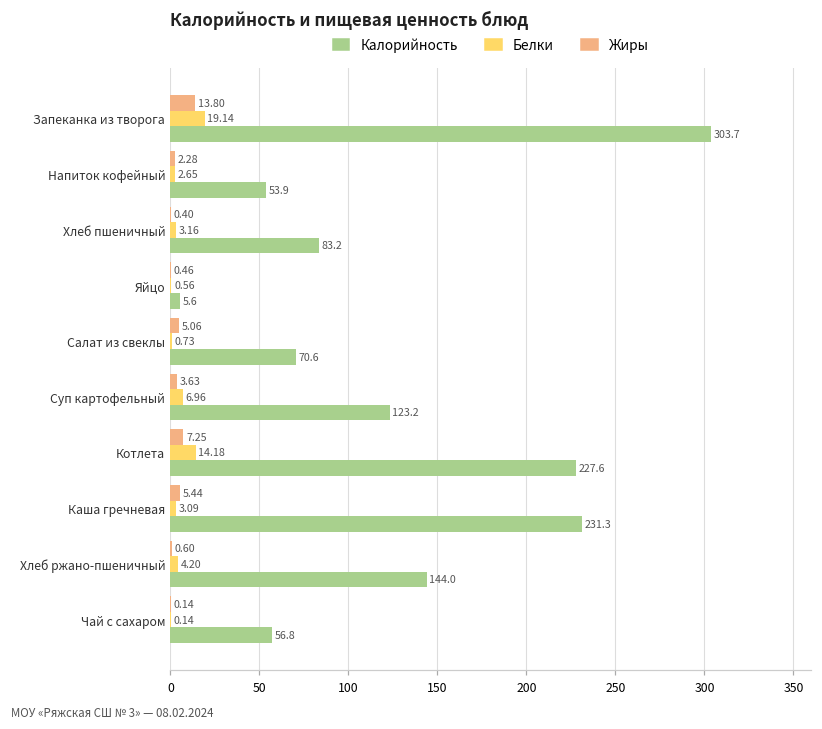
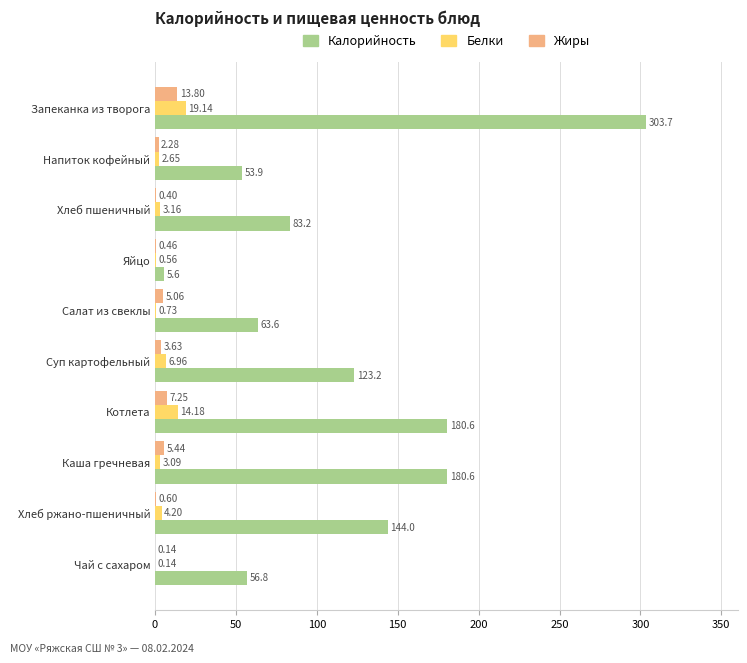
  {
    "Калорийность": {
      "Запеканка из творога": 303.7,
      "Напиток кофейный": 53.9,
      "Хлеб пшеничный": 83.2,
      "Яйцо": 5.6,
-     "Салат из свеклы": 70.6,
+     "Салат из свеклы": 63.6,
      "Суп картофельный": 123.2,
-     "Котлета": 227.6,
-     "Каша гречневая": 231.3,
+     "Котлета": 180.6,
+     "Каша гречневая": 180.6,
      "Хлеб ржано-пшеничный": 144.0,
      "Чай с сахаром": 56.8
    }
  }
